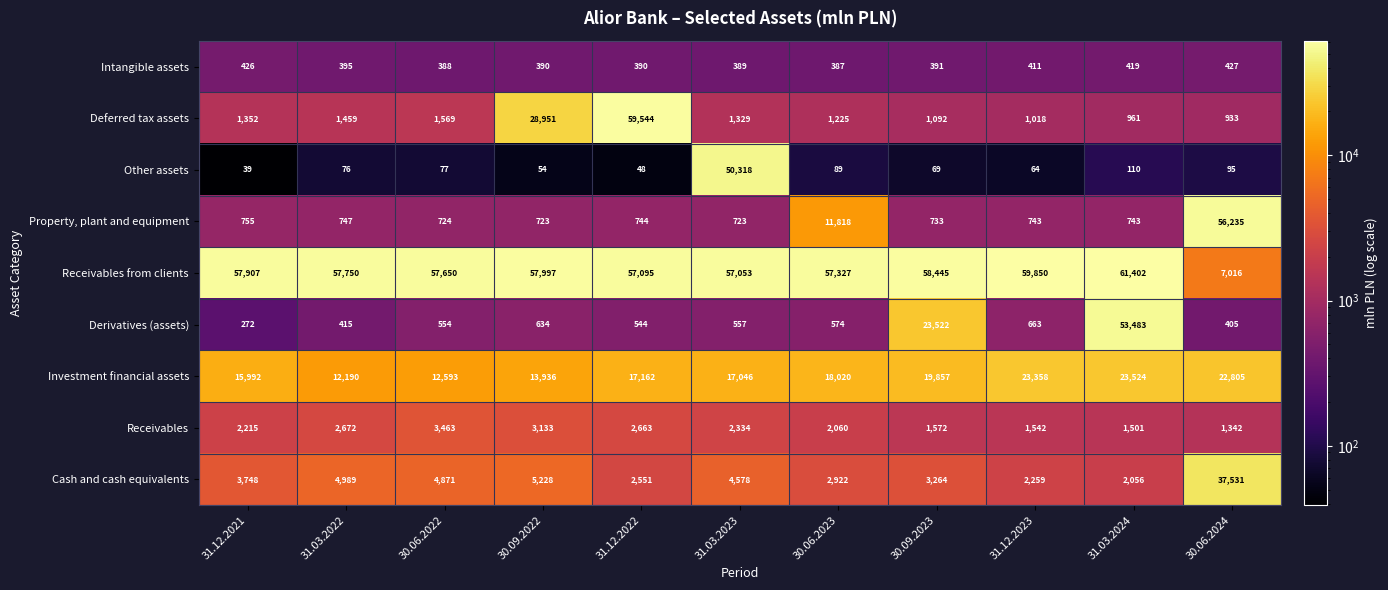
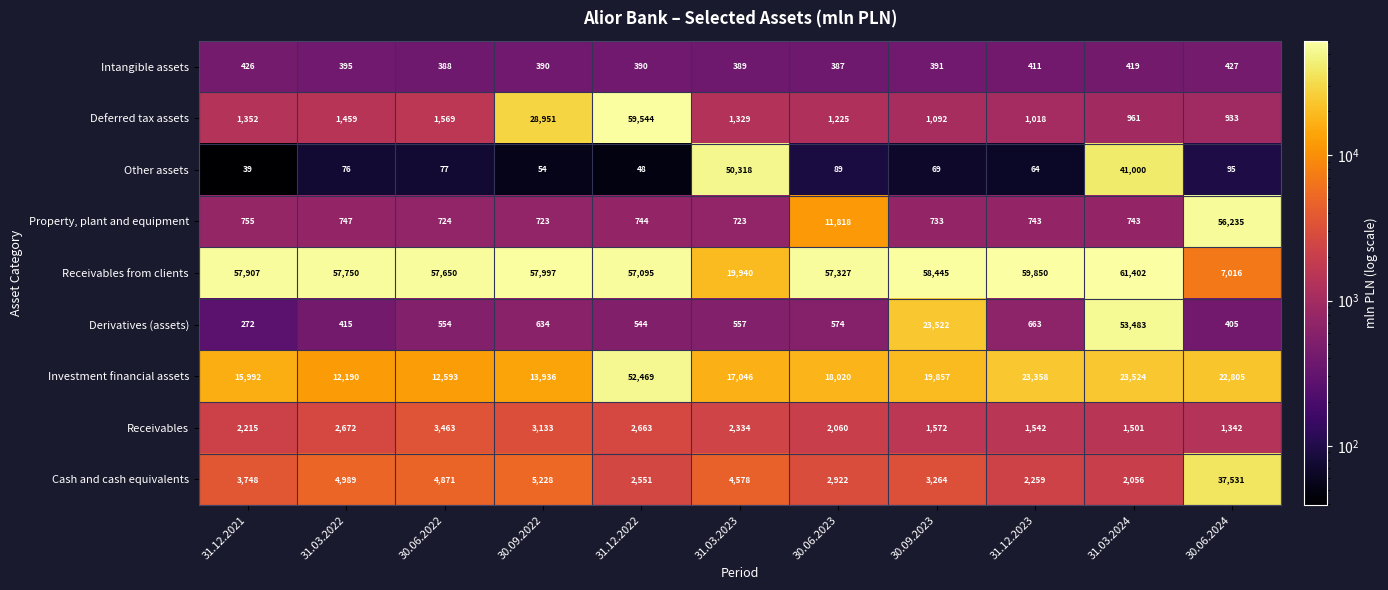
  {
    "Intangible assets": {
      "31.12.2021": "426",
      "31.03.2022": "395",
      "30.06.2022": "388",
      "30.09.2022": "390",
      "31.12.2022": "390",
      "31.03.2023": "389",
      "30.06.2023": "387",
      "30.09.2023": "391",
      "31.12.2023": "411",
      "31.03.2024": "419",
      "30.06.2024": "427"
    },
    "Deferred tax assets": {
      "31.12.2021": "1,352",
      "31.03.2022": "1,459",
      "30.06.2022": "1,569",
      "30.09.2022": "28,951",
      "31.12.2022": "59,544",
      "31.03.2023": "1,329",
      "30.06.2023": "1,225",
      "30.09.2023": "1,092",
      "31.12.2023": "1,018",
      "31.03.2024": "961",
      "30.06.2024": "933"
    },
    "Other assets": {
      "31.12.2021": "39",
      "31.03.2022": "76",
      "30.06.2022": "77",
      "30.09.2022": "54",
      "31.12.2022": "48",
      "31.03.2023": "50,318",
      "30.06.2023": "89",
      "30.09.2023": "69",
      "31.12.2023": "64",
-     "31.03.2024": "110",
+     "31.03.2024": "41,000",
      "30.06.2024": "95"
    },
    "Property, plant and equipment": {
      "31.12.2021": "755",
      "31.03.2022": "747",
      "30.06.2022": "724",
      "30.09.2022": "723",
      "31.12.2022": "744",
      "31.03.2023": "723",
      "30.06.2023": "11,818",
      "30.09.2023": "733",
      "31.12.2023": "743",
      "31.03.2024": "743",
      "30.06.2024": "56,235"
    },
    "Receivables from clients": {
      "31.12.2021": "57,907",
      "31.03.2022": "57,750",
      "30.06.2022": "57,650",
      "30.09.2022": "57,997",
      "31.12.2022": "57,095",
-     "31.03.2023": "57,053",
+     "31.03.2023": "19,940",
      "30.06.2023": "57,327",
      "30.09.2023": "58,445",
      "31.12.2023": "59,850",
      "31.03.2024": "61,402",
      "30.06.2024": "7,016"
    },
    "Derivatives (assets)": {
      "31.12.2021": "272",
      "31.03.2022": "415",
      "30.06.2022": "554",
      "30.09.2022": "634",
      "31.12.2022": "544",
      "31.03.2023": "557",
      "30.06.2023": "574",
      "30.09.2023": "23,522",
      "31.12.2023": "663",
      "31.03.2024": "53,483",
      "30.06.2024": "405"
    },
    "Investment financial assets": {
      "31.12.2021": "15,992",
      "31.03.2022": "12,190",
      "30.06.2022": "12,593",
      "30.09.2022": "13,936",
-     "31.12.2022": "17,162",
+     "31.12.2022": "52,469",
      "31.03.2023": "17,046",
      "30.06.2023": "18,020",
      "30.09.2023": "19,857",
      "31.12.2023": "23,358",
      "31.03.2024": "23,524",
      "30.06.2024": "22,805"
    },
    "Receivables": {
      "31.12.2021": "2,215",
      "31.03.2022": "2,672",
      "30.06.2022": "3,463",
      "30.09.2022": "3,133",
      "31.12.2022": "2,663",
      "31.03.2023": "2,334",
      "30.06.2023": "2,060",
      "30.09.2023": "1,572",
      "31.12.2023": "1,542",
      "31.03.2024": "1,501",
      "30.06.2024": "1,342"
    },
    "Cash and cash equivalents": {
      "31.12.2021": "3,748",
      "31.03.2022": "4,989",
      "30.06.2022": "4,871",
      "30.09.2022": "5,228",
      "31.12.2022": "2,551",
      "31.03.2023": "4,578",
      "30.06.2023": "2,922",
      "30.09.2023": "3,264",
      "31.12.2023": "2,259",
      "31.03.2024": "2,056",
      "30.06.2024": "37,531"
    }
  }
